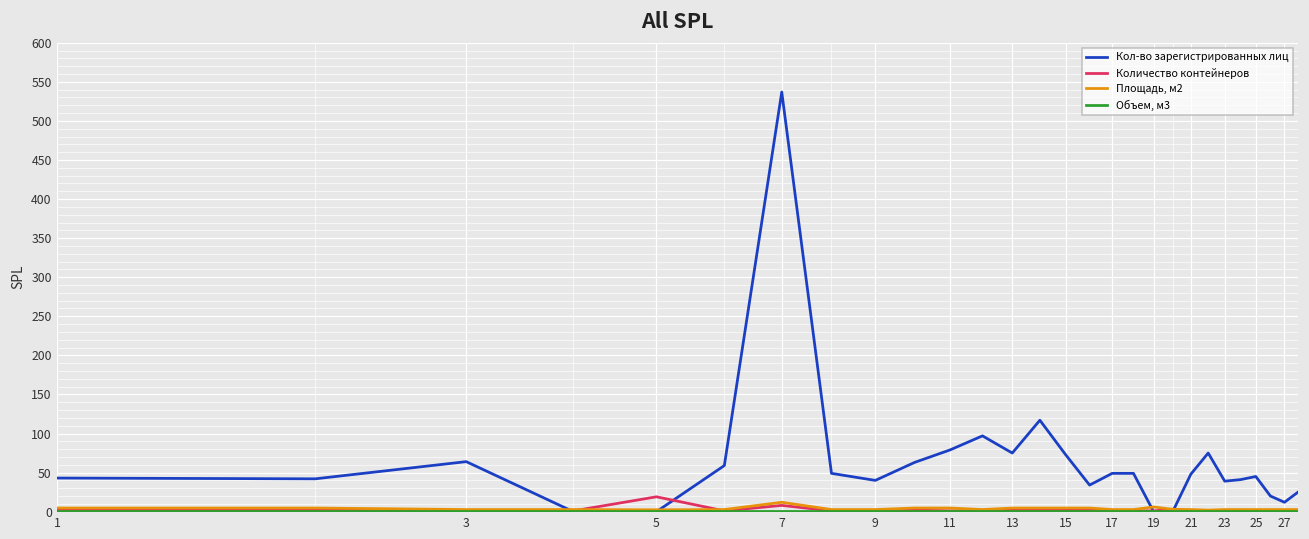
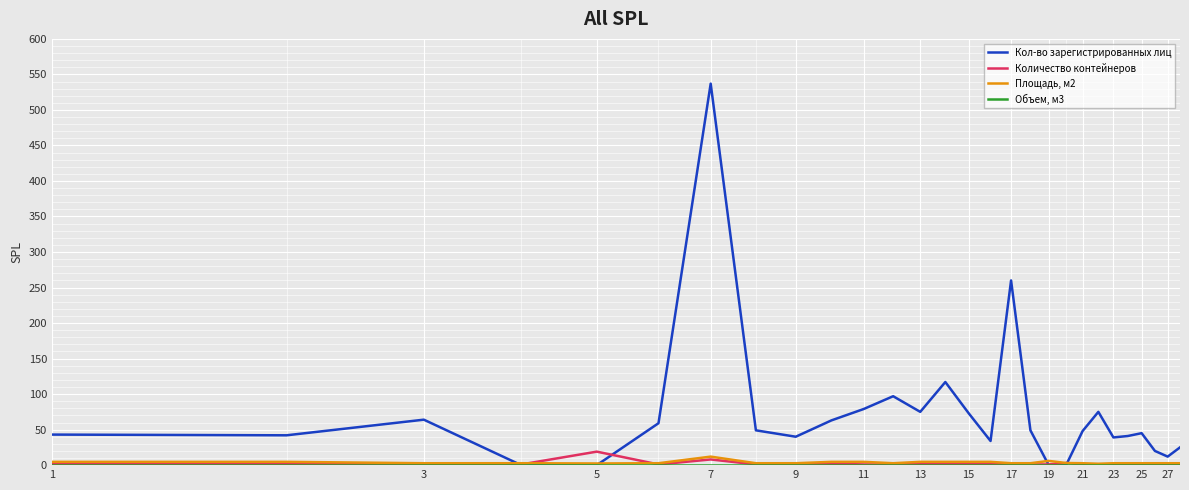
  {
    "Кол-во зарегистрированных лиц": {
      "1": 40,
      "3": 60,
      "7": 540,
      "9": 40,
      "11": 80,
      "13": 80,
      "15": 70,
-     "17": 50,
+     "17": 260,
      "21": 50,
      "23": 40,
      "25": 50,
      "27": 10
    },
    "Количество контейнеров": {
      "5": 20,
      "7": 10
    },
    "Площадь, м2": {
      "7": 10,
      "11": 0,
      "19": 10
    },
    "Объем, м3": {
      "7": 0
    }
  }
